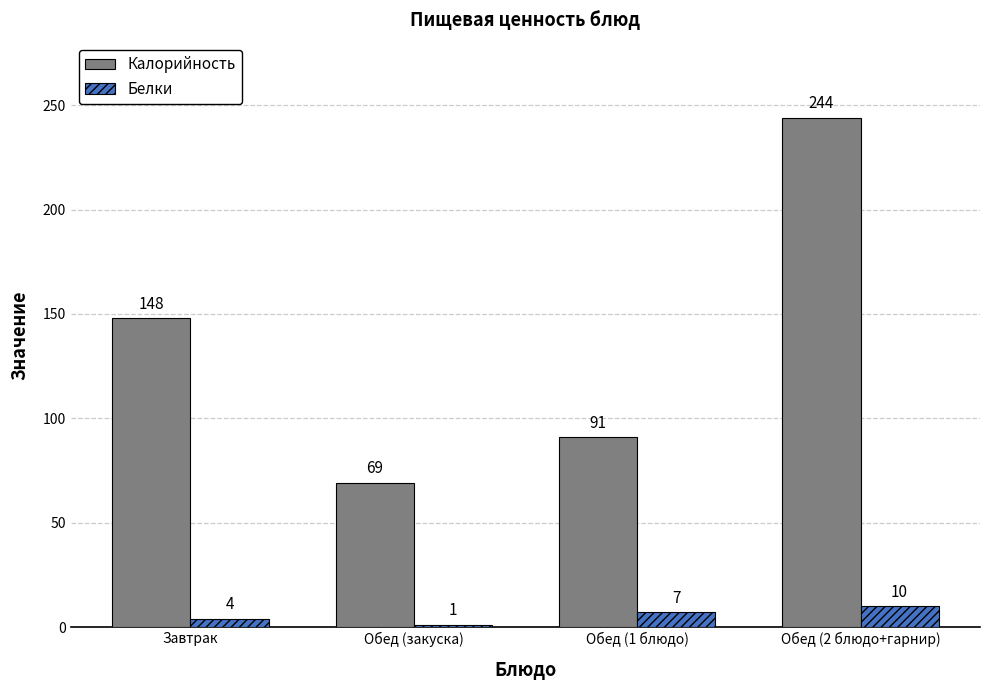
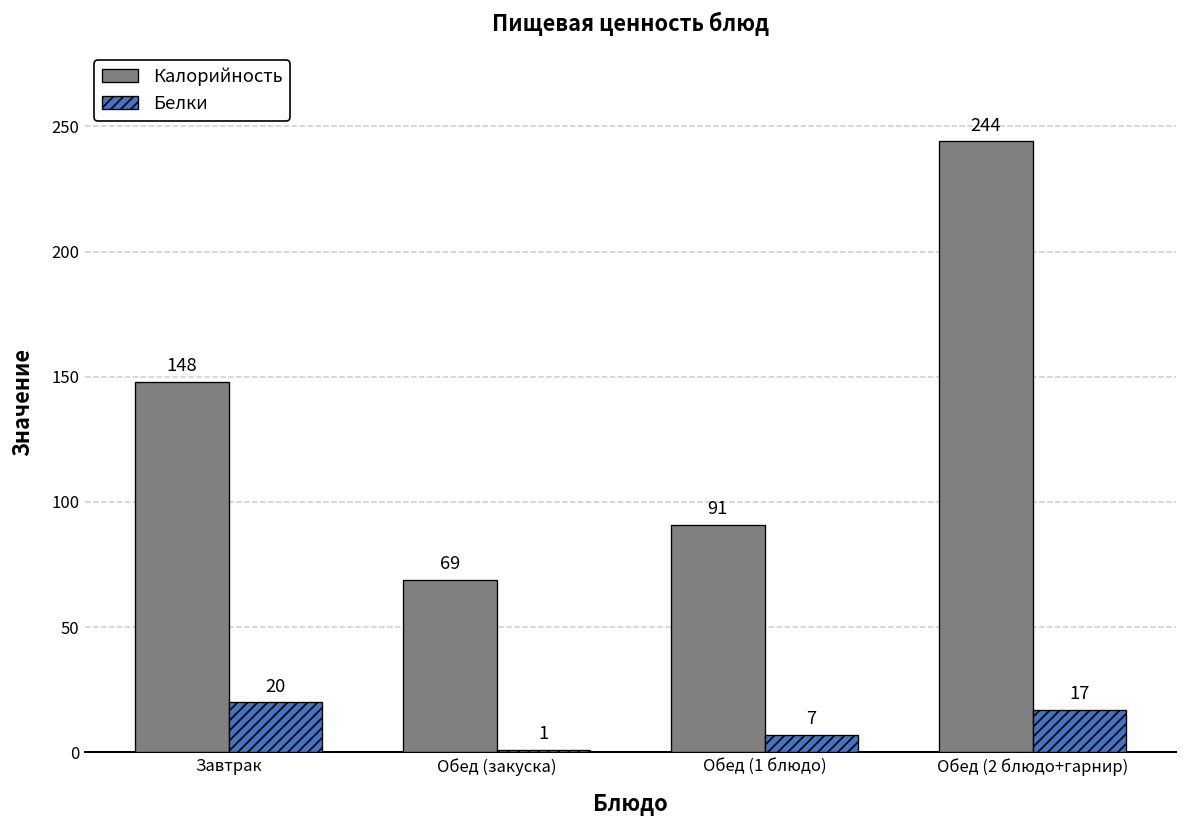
  {
    "Калорийность": {
      "Завтрак": 148,
      "Обед (закуска)": 69,
      "Обед (1 блюдо)": 91,
      "Обед (2 блюдо+гарнир)": 244
    },
    "Белки": {
-     "Завтрак": 4,
+     "Завтрак": 20,
      "Обед (закуска)": 1,
      "Обед (1 блюдо)": 7,
-     "Обед (2 блюдо+гарнир)": 10
+     "Обед (2 блюдо+гарнир)": 17
    }
  }
